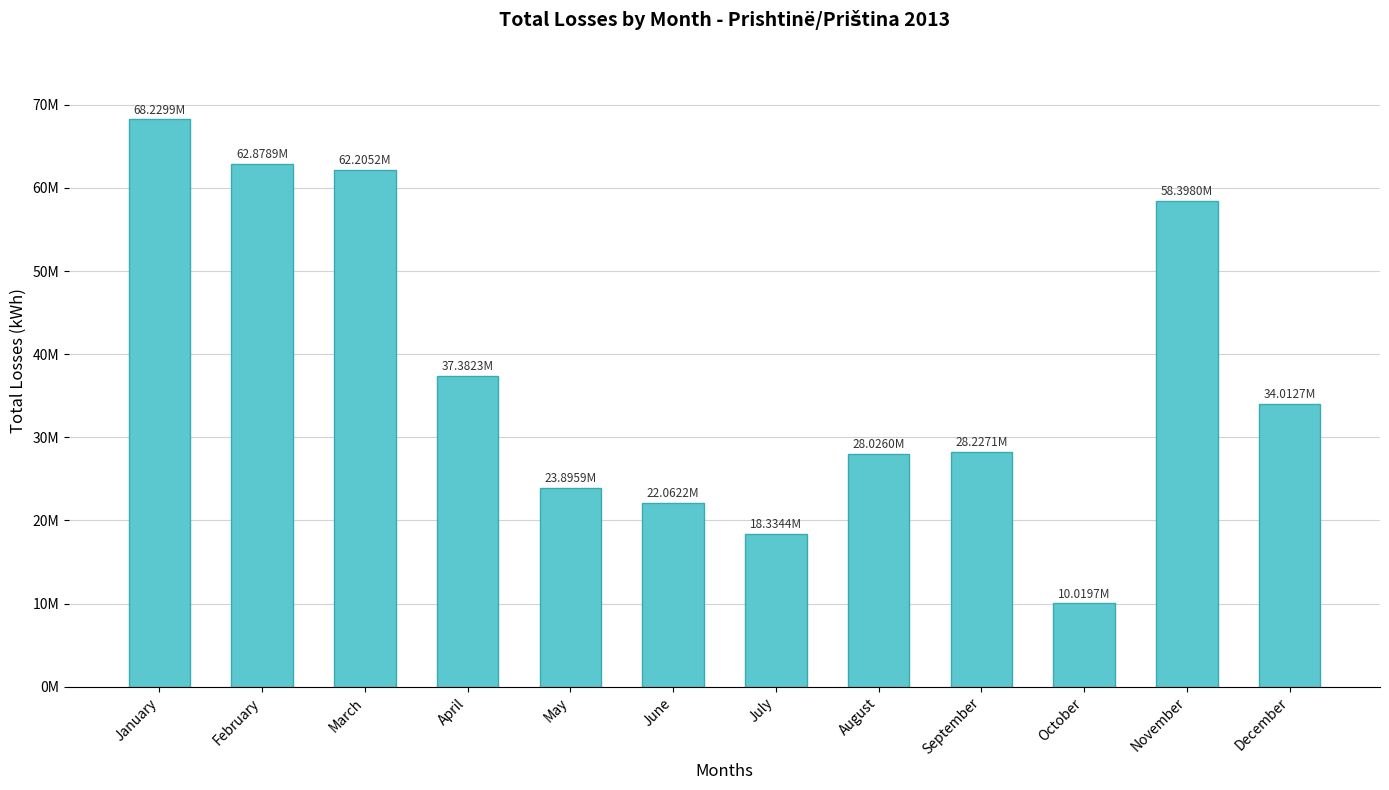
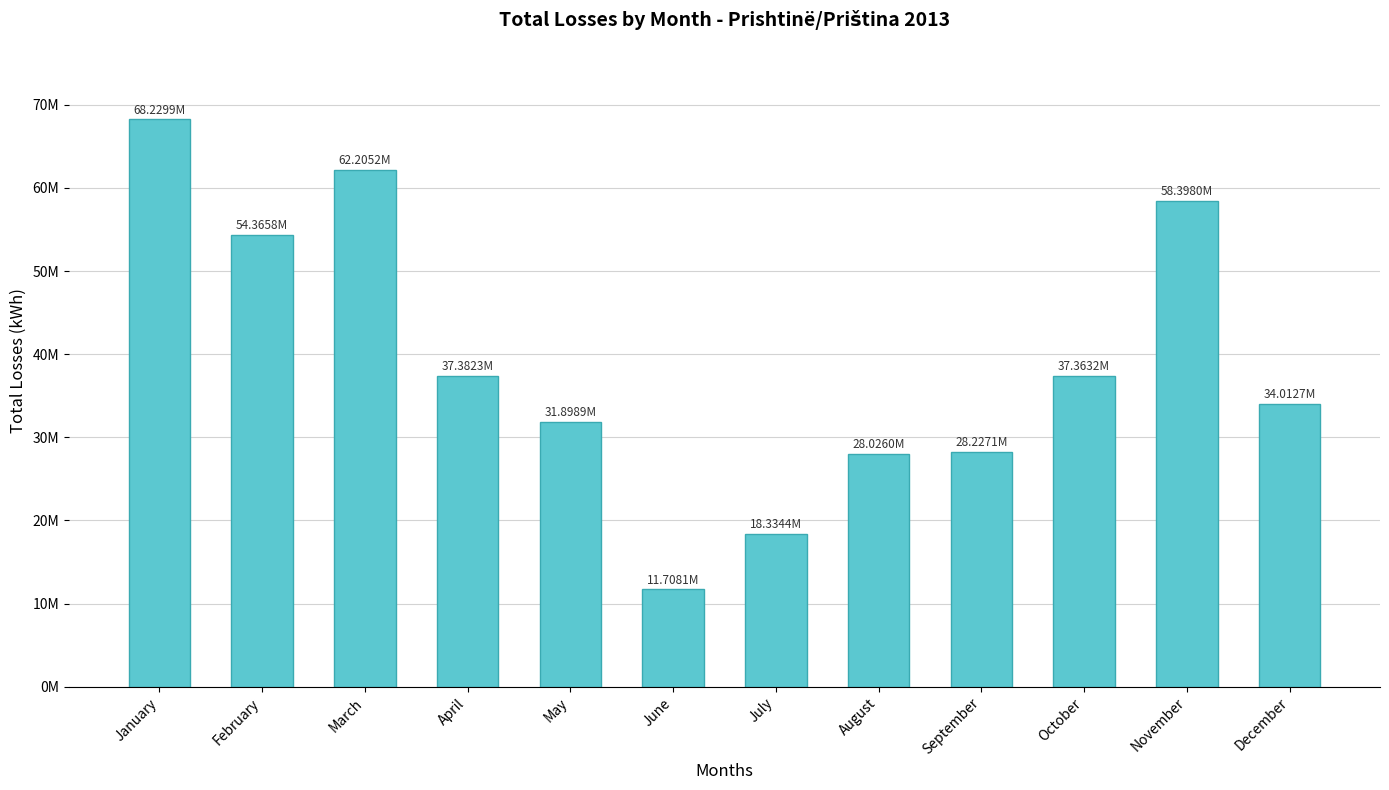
  {
    "January": "68.2299M",
-   "February": "62.8789M",
+   "February": "54.3658M",
    "March": "62.2052M",
    "April": "37.3823M",
-   "May": "23.8959M",
-   "June": "22.0622M",
+   "May": "31.8989M",
+   "June": "11.7081M",
    "July": "18.3344M",
    "August": "28.0260M",
    "September": "28.2271M",
-   "October": "10.0197M",
+   "October": "37.3632M",
    "November": "58.3980M",
    "December": "34.0127M"
  }
